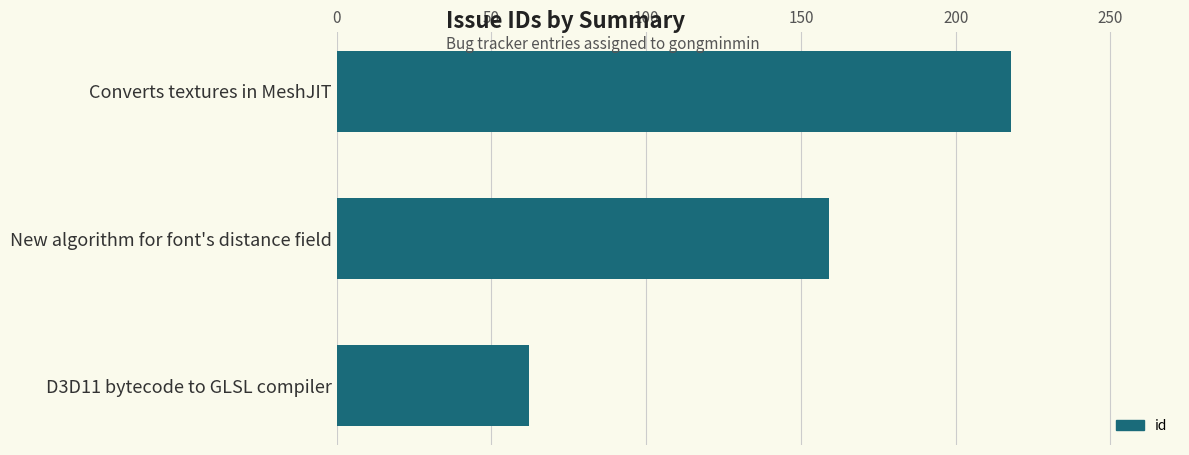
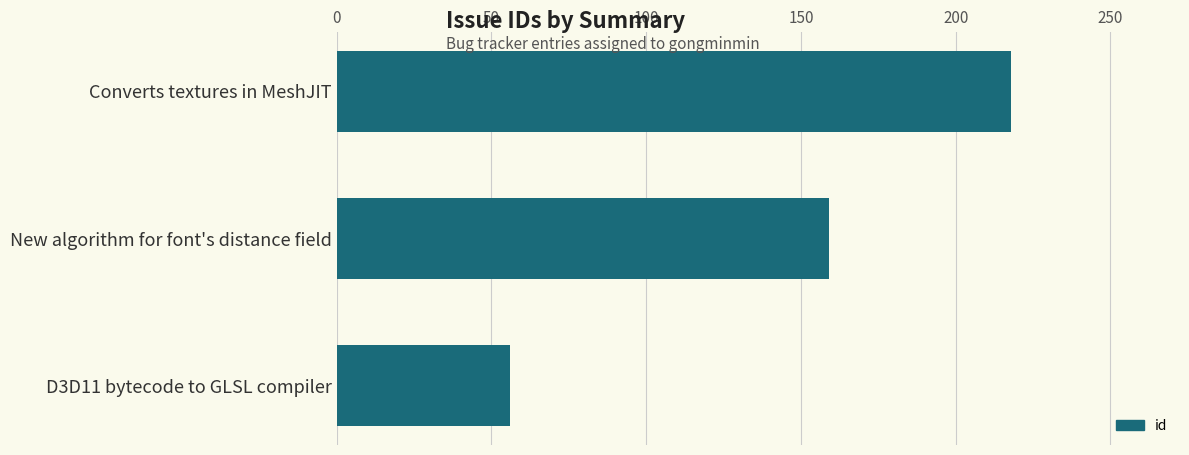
  {
    "Converts textures in MeshJIT": 218,
    "New algorithm for font's distance field": 159,
-   "D3D11 bytecode to GLSL compiler": 62
+   "D3D11 bytecode to GLSL compiler": 56
  }
